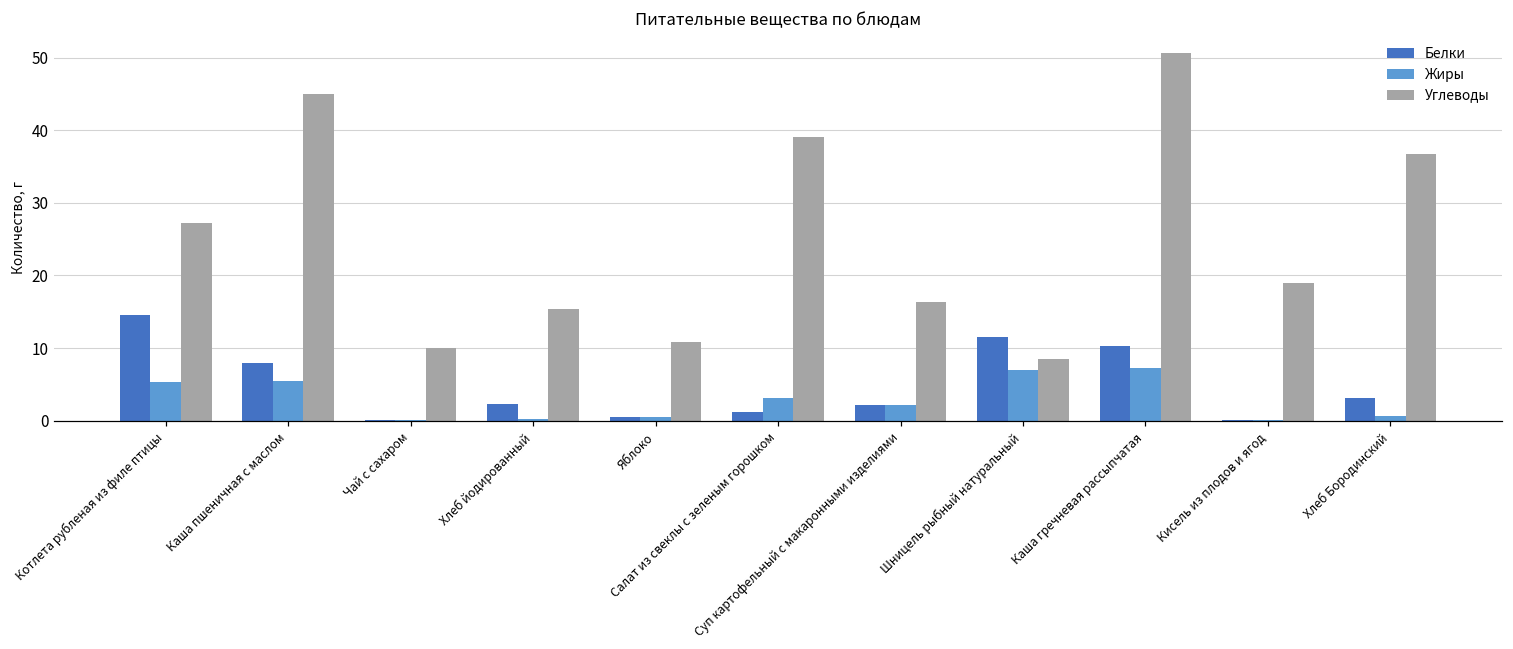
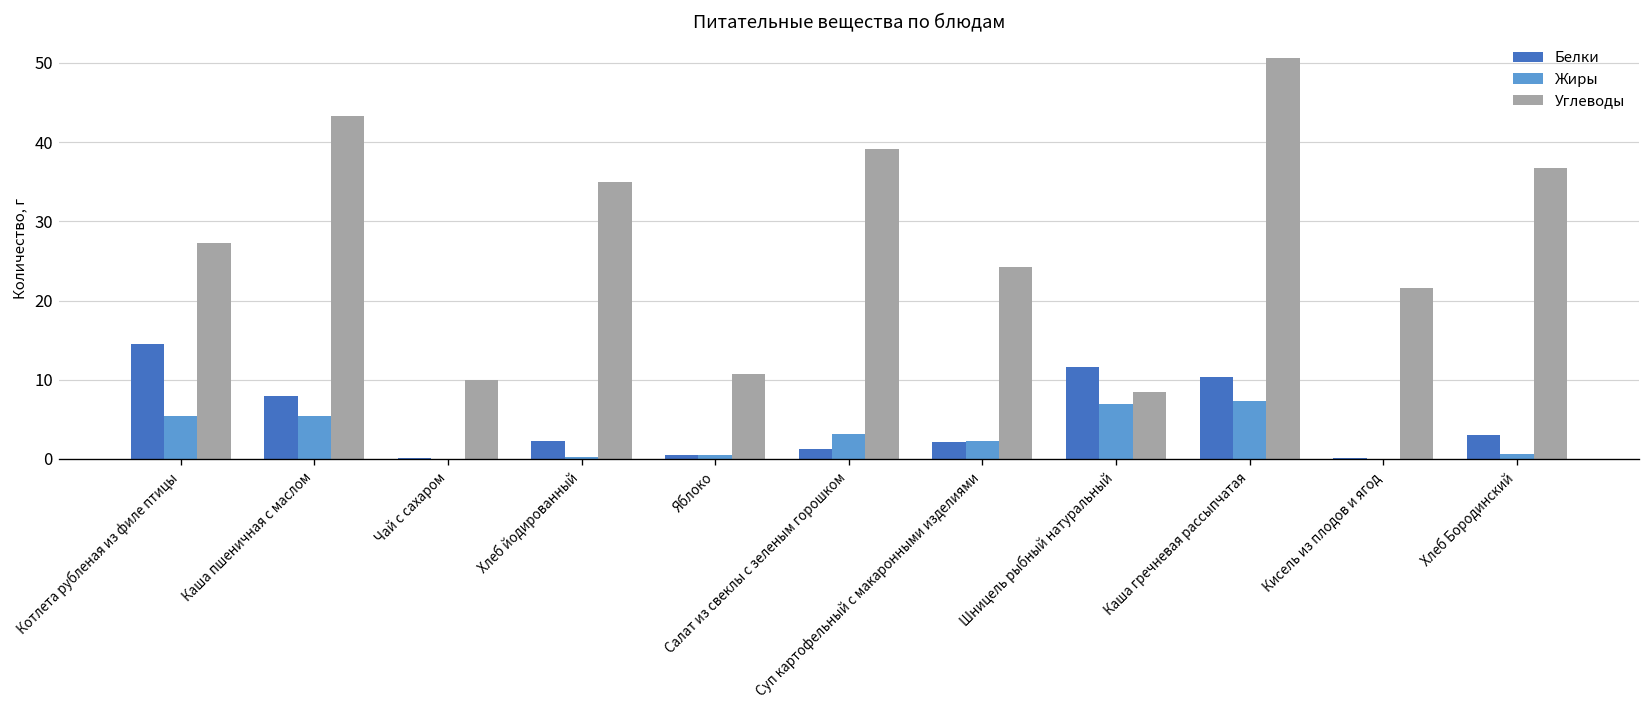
  {
    "Углеводы": {
      "Котлета рубленая из филе птицы": 27,
-     "Каша пшеничная с маслом": 45,
+     "Каша пшеничная с маслом": 43,
      "Чай с сахаром": 10,
-     "Хлеб йодированный": 15,
+     "Хлеб йодированный": 35,
      "Яблоко": 11,
      "Салат из свеклы с зеленым горошком": 39,
-     "Суп картофельный с макаронными изделиями": 16,
+     "Суп картофельный с макаронными изделиями": 24,
      "Шницель рыбный натуральный": 8,
      "Каша гречневая рассыпчатая": 51,
-     "Кисель из плодов и ягод": 19,
+     "Кисель из плодов и ягод": 22,
      "Хлеб Бородинский": 37
    }
  }
